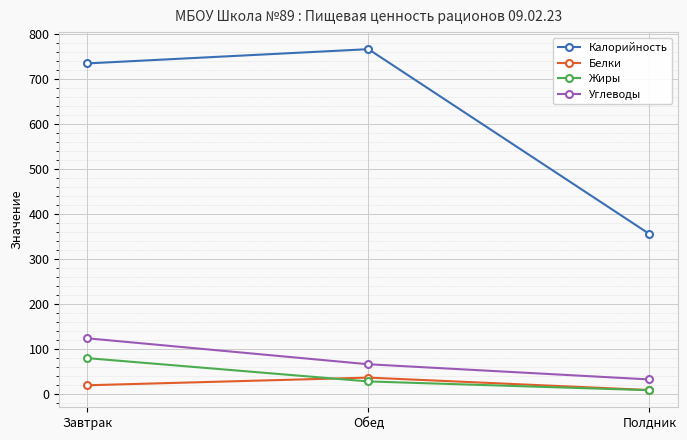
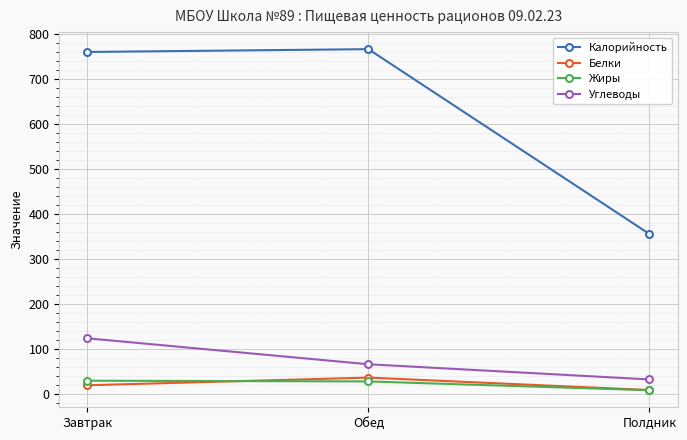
  {
    "Калорийность": {
-     "Завтрак": 730,
+     "Завтрак": 760,
      "Обед": 770,
      "Полдник": 360
    },
    "Белки": {
      "Завтрак": 20,
      "Обед": 40
    },
    "Жиры": {
-     "Завтрак": 80,
+     "Завтрак": 30,
      "Обед": 30
    },
    "Углеводы": {
      "Завтрак": 120,
      "Обед": 70,
      "Полдник": 30
    }
  }
